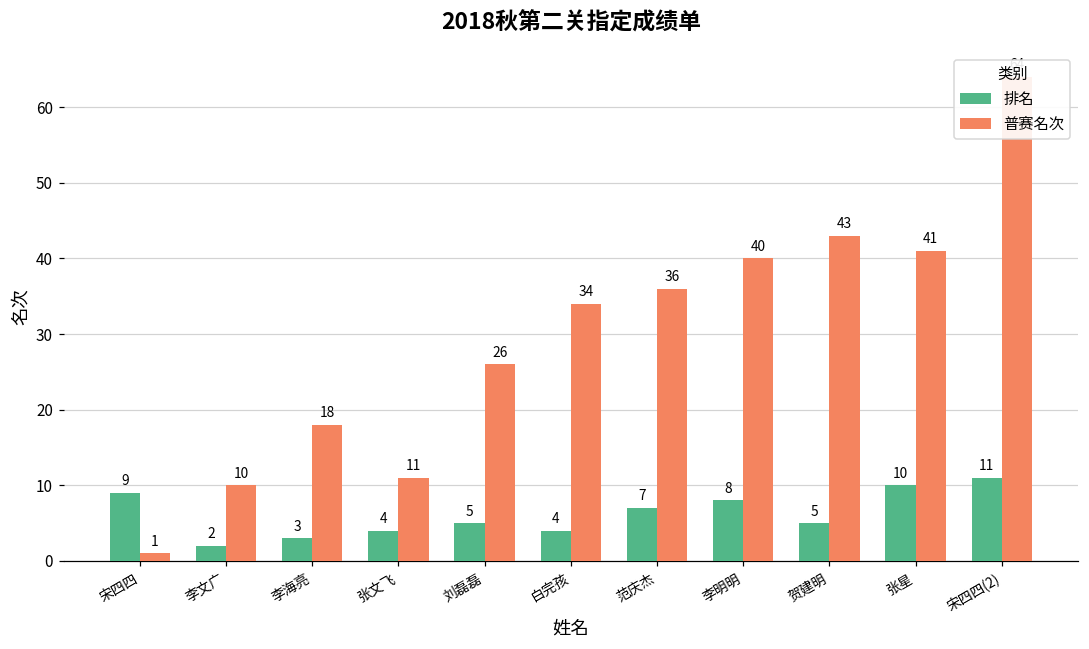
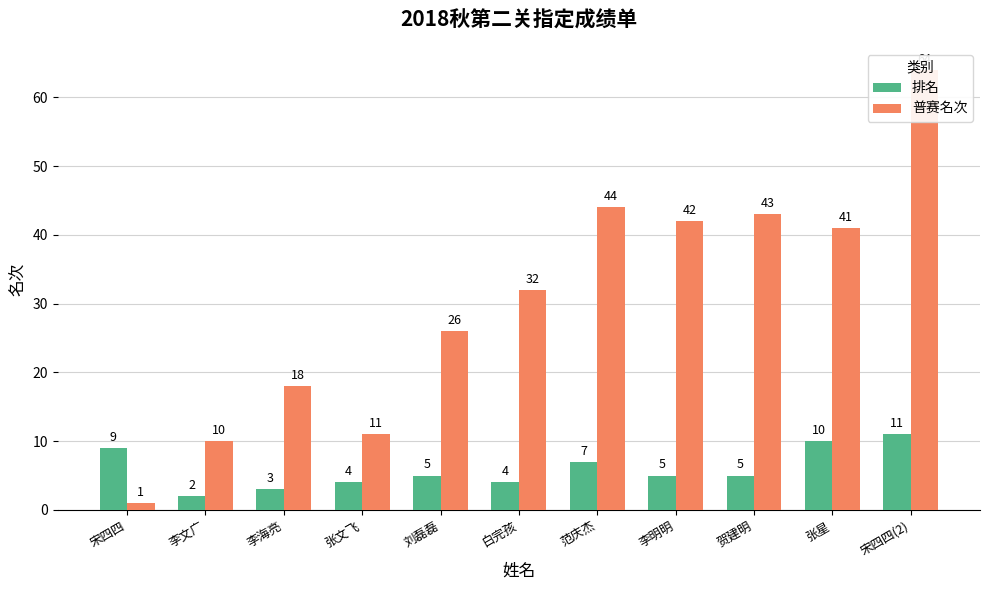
  {
    "排名": {
      "宋四四": 9,
      "李文广": 2,
      "李海亮": 3,
      "张文飞": 4,
      "刘磊磊": 5,
      "白完孩": 4,
      "范庆杰": 7,
-     "李明明": 8,
+     "李明明": 5,
      "贺建明": 5,
      "张星": 10,
      "宋四四(2)": 11
    },
    "普赛名次": {
      "宋四四": 1,
      "李文广": 10,
      "李海亮": 18,
      "张文飞": 11,
      "刘磊磊": 26,
-     "白完孩": 34,
-     "范庆杰": 36,
-     "李明明": 40,
+     "白完孩": 32,
+     "范庆杰": 44,
+     "李明明": 42,
      "贺建明": 43,
      "张星": 41
    }
  }
